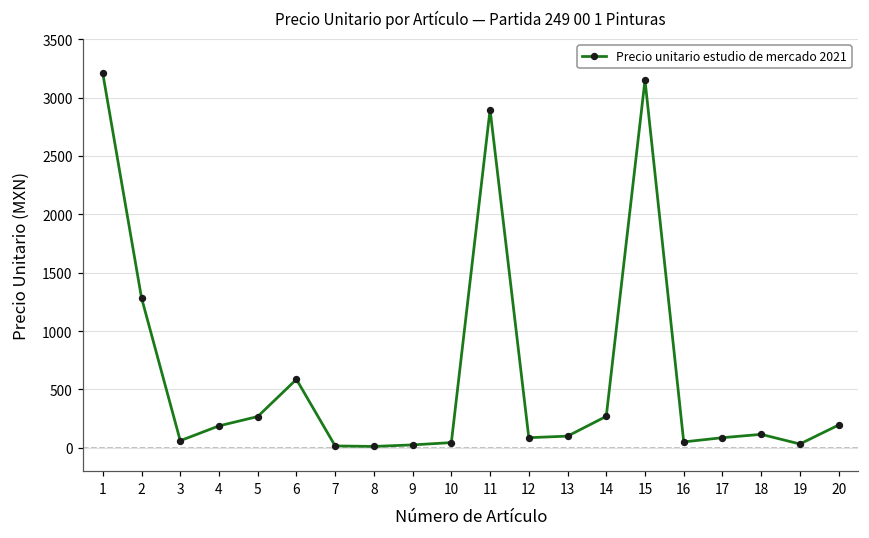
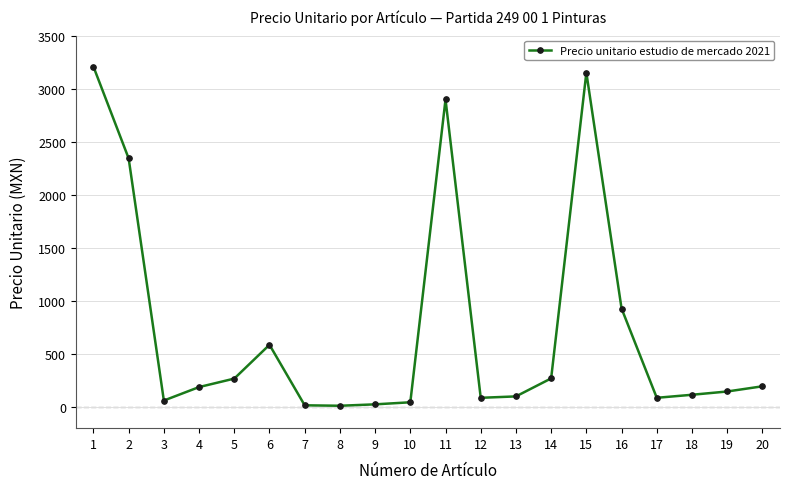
  {
    "1": 3210,
-   "2": 1280,
+   "2": 2340,
    "3": 60,
    "4": 190,
    "5": 270,
    "6": 590,
    "7": 20,
    "8": 10,
    "9": 20,
    "10": 40,
    "11": 2900,
    "12": 90,
    "13": 100,
    "14": 270,
    "15": 3150,
-   "16": 50,
+   "16": 930,
    "17": 90,
    "18": 110,
-   "19": 30,
+   "19": 150,
    "20": 190
  }
